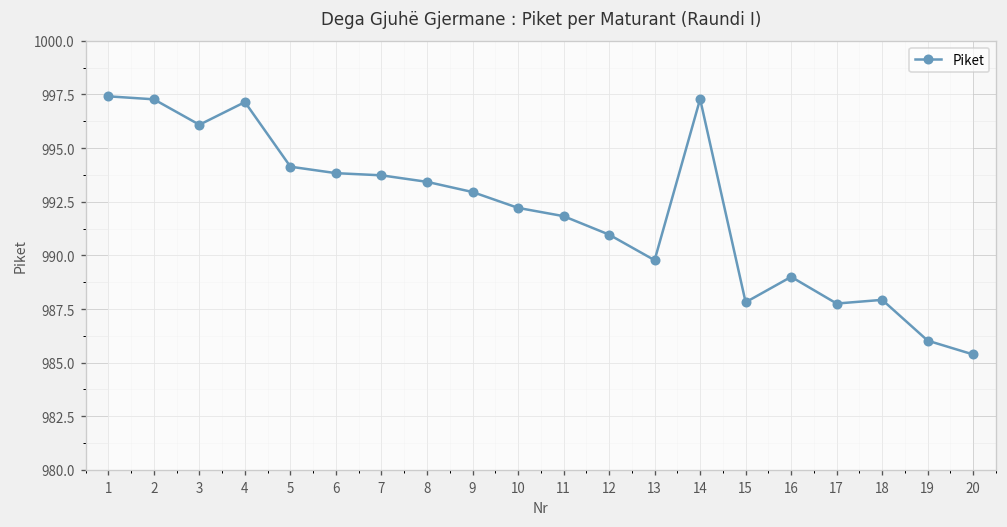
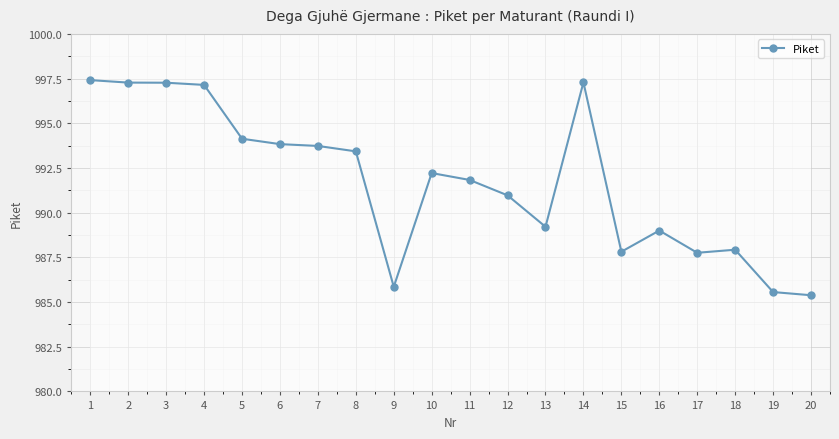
  {
    "1": 997.4,
    "2": 997.3,
-   "3": 996.1,
+   "3": 997.3,
    "4": 997.1,
    "5": 994.1,
    "6": 993.8,
    "7": 993.7,
    "8": 993.4,
-   "9": 993.0,
+   "9": 985.9,
    "10": 992.2,
    "11": 991.8,
    "12": 991.0,
-   "13": 989.8,
+   "13": 989.2,
    "14": 997.3,
    "15": 987.8,
    "16": 989.0,
    "17": 987.8,
    "18": 987.9,
-   "19": 986.0,
+   "19": 985.6,
    "20": 985.4
  }
